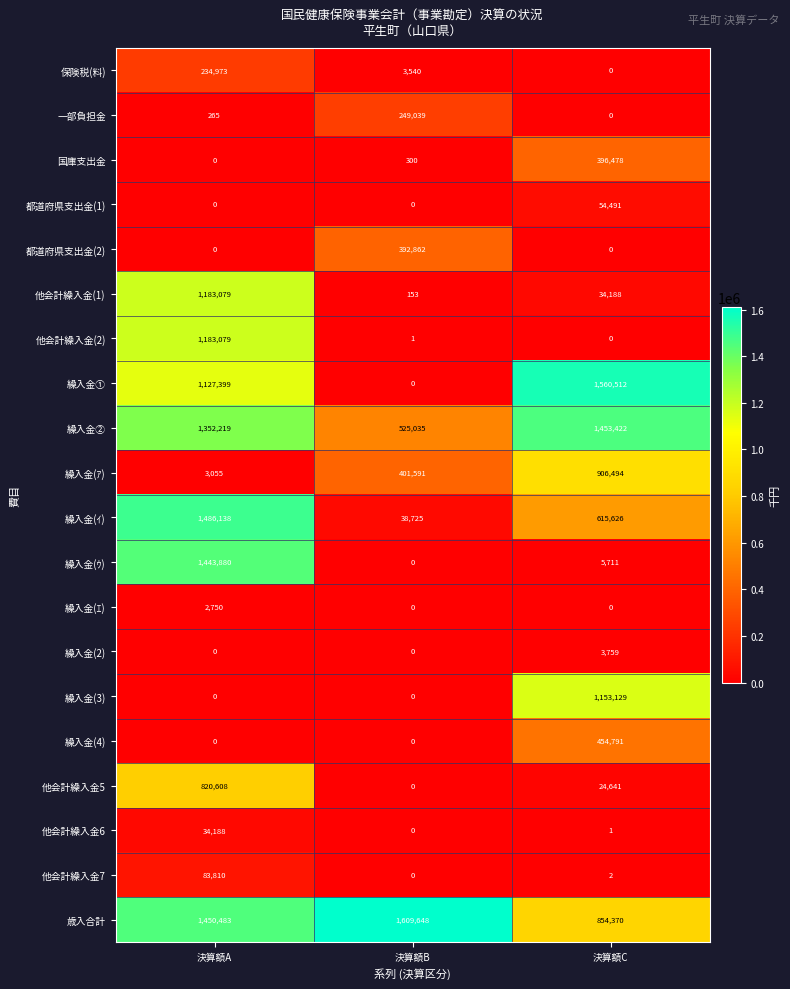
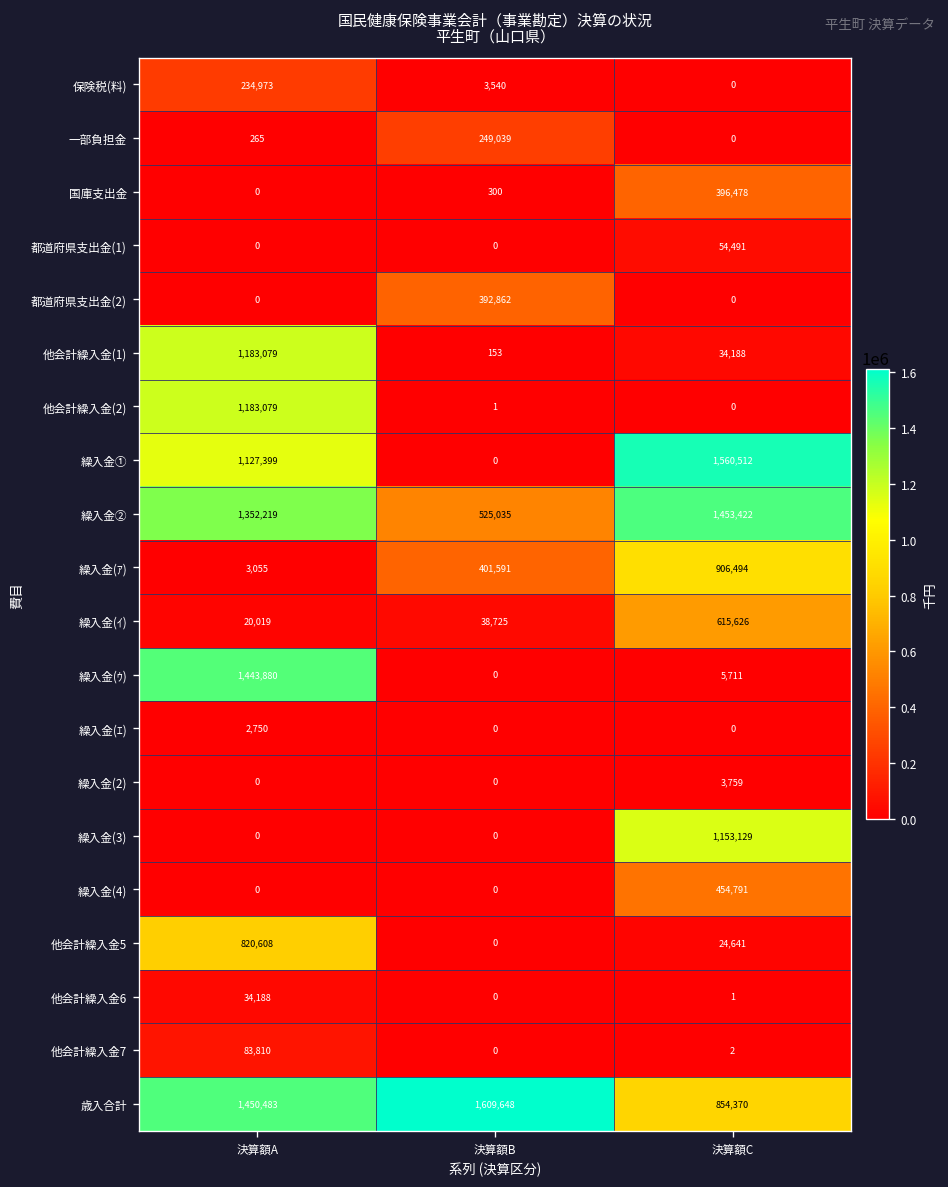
  {
    "保険税(料)": {
      "決算額A": "234,973",
      "決算額B": "3,540",
      "決算額C": "0"
    },
    "一部負担金": {
      "決算額A": "265",
      "決算額B": "249,039",
      "決算額C": "0"
    },
    "国庫支出金": {
      "決算額A": "0",
      "決算額B": "300",
      "決算額C": "396,478"
    },
    "都道府県支出金(1)": {
      "決算額A": "0",
      "決算額B": "0",
      "決算額C": "54,491"
    },
    "都道府県支出金(2)": {
      "決算額A": "0",
      "決算額B": "392,862",
      "決算額C": "0"
    },
    "他会計繰入金(1)": {
      "決算額A": "1,183,079",
      "決算額B": "153",
      "決算額C": "34,188"
    },
    "他会計繰入金(2)": {
      "決算額A": "1,183,079",
      "決算額B": "1",
      "決算額C": "0"
    },
    "繰入金①": {
      "決算額A": "1,127,399",
      "決算額B": "0",
      "決算額C": "1,560,512"
    },
    "繰入金②": {
      "決算額A": "1,352,219",
      "決算額B": "525,035",
      "決算額C": "1,453,422"
    },
    "繰入金(ｱ)": {
      "決算額A": "3,055",
      "決算額B": "401,591",
      "決算額C": "906,494"
    },
    "繰入金(ｲ)": {
-     "決算額A": "1,486,138",
+     "決算額A": "20,019",
      "決算額B": "38,725",
      "決算額C": "615,626"
    },
    "繰入金(ｳ)": {
      "決算額A": "1,443,880",
      "決算額B": "0",
      "決算額C": "5,711"
    },
    "繰入金(ｴ)": {
      "決算額A": "2,750",
      "決算額B": "0",
      "決算額C": "0"
    },
    "繰入金(2)": {
      "決算額A": "0",
      "決算額B": "0",
      "決算額C": "3,759"
    },
    "繰入金(3)": {
      "決算額A": "0",
      "決算額B": "0",
      "決算額C": "1,153,129"
    },
    "繰入金(4)": {
      "決算額A": "0",
      "決算額B": "0",
      "決算額C": "454,791"
    },
    "他会計繰入金5": {
      "決算額A": "820,608",
      "決算額B": "0",
      "決算額C": "24,641"
    },
    "他会計繰入金6": {
      "決算額A": "34,188",
      "決算額B": "0",
      "決算額C": "1"
    },
    "他会計繰入金7": {
      "決算額A": "83,810",
      "決算額B": "0",
      "決算額C": "2"
    },
    "歳入合計": {
      "決算額A": "1,450,483",
      "決算額B": "1,609,648",
      "決算額C": "854,370"
    }
  }
